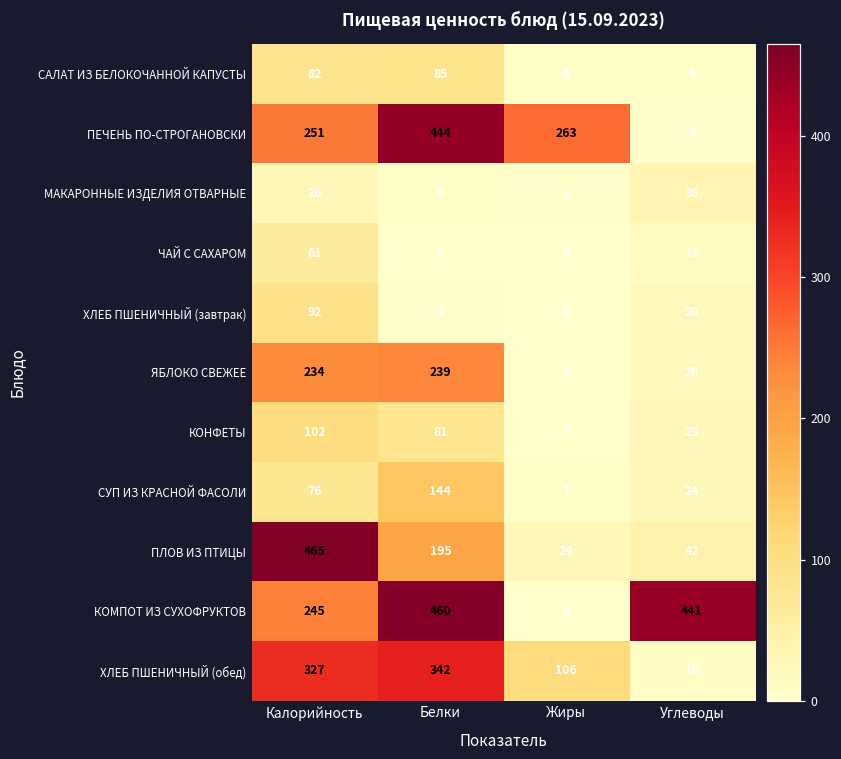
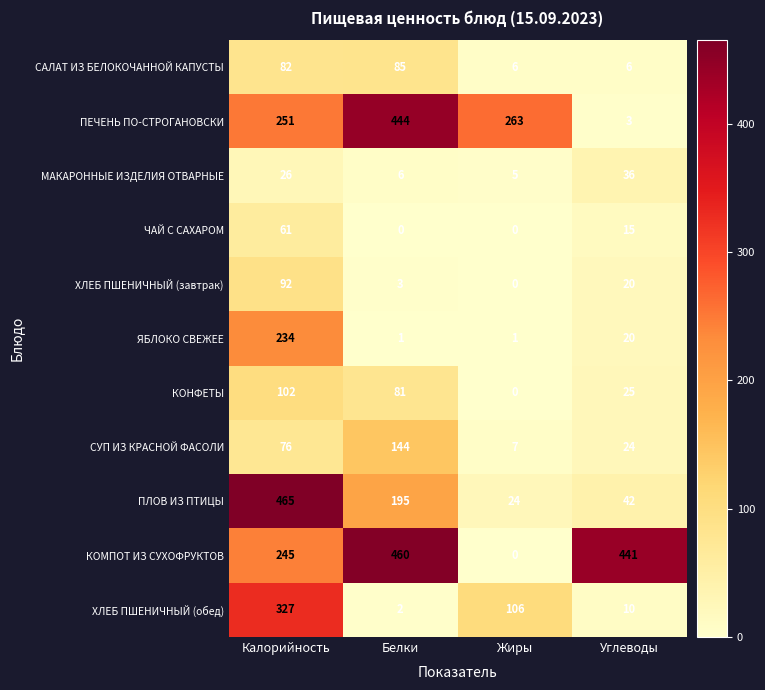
  {
    "САЛАТ ИЗ БЕЛОКОЧАННОЙ КАПУСТЫ": {
      "Калорийность": 82,
      "Белки": 85,
      "Жиры": 6,
      "Углеводы": 6
    },
    "ПЕЧЕНЬ ПО-СТРОГАНОВСКИ": {
      "Калорийность": 251,
      "Белки": 444,
      "Жиры": 263,
      "Углеводы": 3
    },
    "МАКАРОННЫЕ ИЗДЕЛИЯ ОТВАРНЫЕ": {
      "Калорийность": 26,
      "Белки": 6,
      "Жиры": 5,
      "Углеводы": 36
    },
    "ЧАЙ С САХАРОМ": {
      "Калорийность": 61,
      "Белки": 0,
      "Жиры": 0,
      "Углеводы": 15
    },
    "ХЛЕБ ПШЕНИЧНЫЙ (завтрак)": {
      "Калорийность": 92,
      "Белки": 3,
      "Жиры": 0,
      "Углеводы": 20
    },
    "ЯБЛОКО СВЕЖЕЕ": {
      "Калорийность": 234,
-     "Белки": 239,
+     "Белки": 1,
      "Жиры": 1,
      "Углеводы": 20
    },
    "КОНФЕТЫ": {
      "Калорийность": 102,
      "Белки": 81,
      "Жиры": 0,
      "Углеводы": 25
    },
    "СУП ИЗ КРАСНОЙ ФАСОЛИ": {
      "Калорийность": 76,
      "Белки": 144,
      "Жиры": 7,
      "Углеводы": 24
    },
    "ПЛОВ ИЗ ПТИЦЫ": {
      "Калорийность": 465,
      "Белки": 195,
      "Жиры": 24,
      "Углеводы": 42
    },
    "КОМПОТ ИЗ СУХОФРУКТОВ": {
      "Калорийность": 245,
      "Белки": 460,
      "Жиры": 0,
      "Углеводы": 441
    },
    "ХЛЕБ ПШЕНИЧНЫЙ (обед)": {
      "Калорийность": 327,
-     "Белки": 342,
+     "Белки": 2,
      "Жиры": 106,
      "Углеводы": 10
    }
  }
